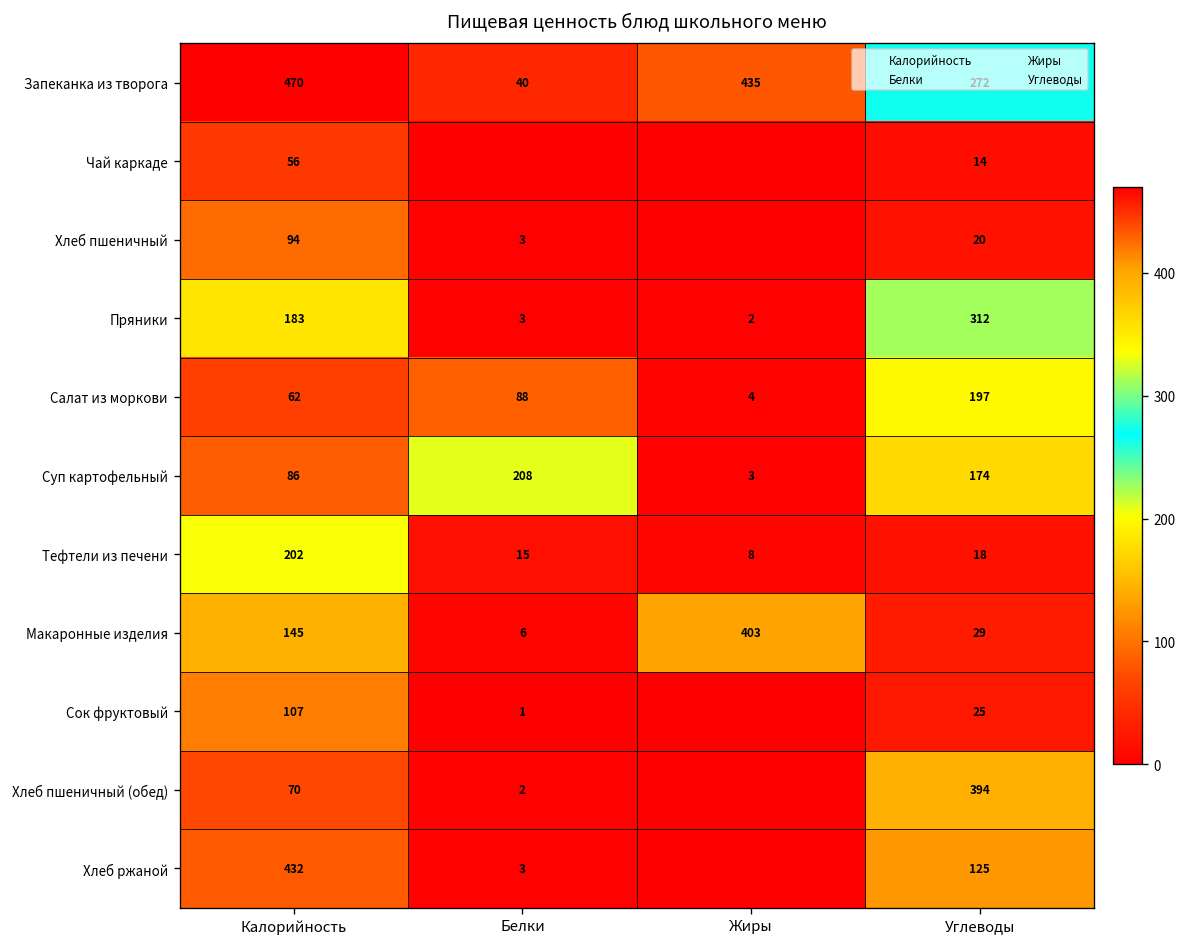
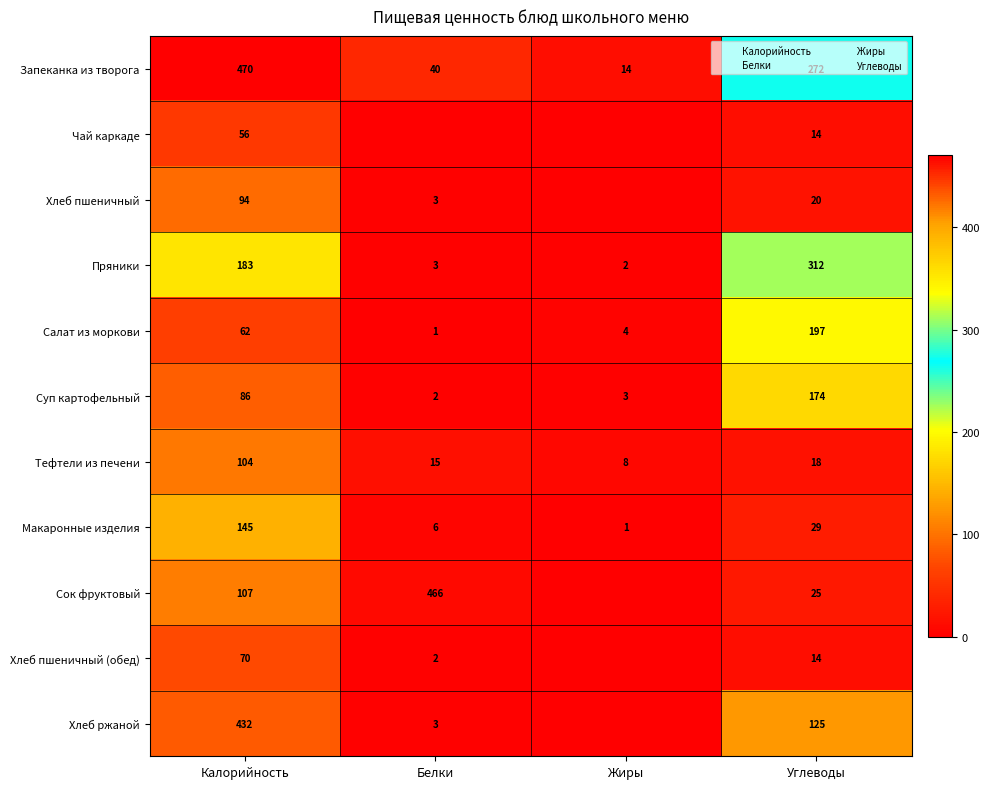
  {
    "Запеканка из творога": {
      "Калорийность": 470,
      "Белки": 40,
-     "Жиры": 435
+     "Жиры": 14
    },
    "Чай каркаде": {
      "Калорийность": 56,
      "Углеводы": 14
    },
    "Хлеб пшеничный": {
      "Калорийность": 94,
      "Белки": 3,
      "Углеводы": 20
    },
    "Пряники": {
      "Калорийность": 183,
      "Белки": 3,
      "Жиры": 2,
      "Углеводы": 312
    },
    "Салат из моркови": {
      "Калорийность": 62,
-     "Белки": 88,
+     "Белки": 1,
      "Жиры": 4,
      "Углеводы": 197
    },
    "Суп картофельный": {
      "Калорийность": 86,
-     "Белки": 208,
+     "Белки": 2,
      "Жиры": 3,
      "Углеводы": 174
    },
    "Тефтели из печени": {
-     "Калорийность": 202,
+     "Калорийность": 104,
      "Белки": 15,
      "Жиры": 8,
      "Углеводы": 18
    },
    "Макаронные изделия": {
      "Калорийность": 145,
      "Белки": 6,
-     "Жиры": 403,
+     "Жиры": 1,
      "Углеводы": 29
    },
    "Сок фруктовый": {
      "Калорийность": 107,
-     "Белки": 1,
+     "Белки": 466,
      "Углеводы": 25
    },
    "Хлеб пшеничный (обед)": {
      "Калорийность": 70,
      "Белки": 2,
-     "Углеводы": 394
+     "Углеводы": 14
    },
    "Хлеб ржаной": {
      "Калорийность": 432,
      "Белки": 3,
      "Углеводы": 125
    }
  }
